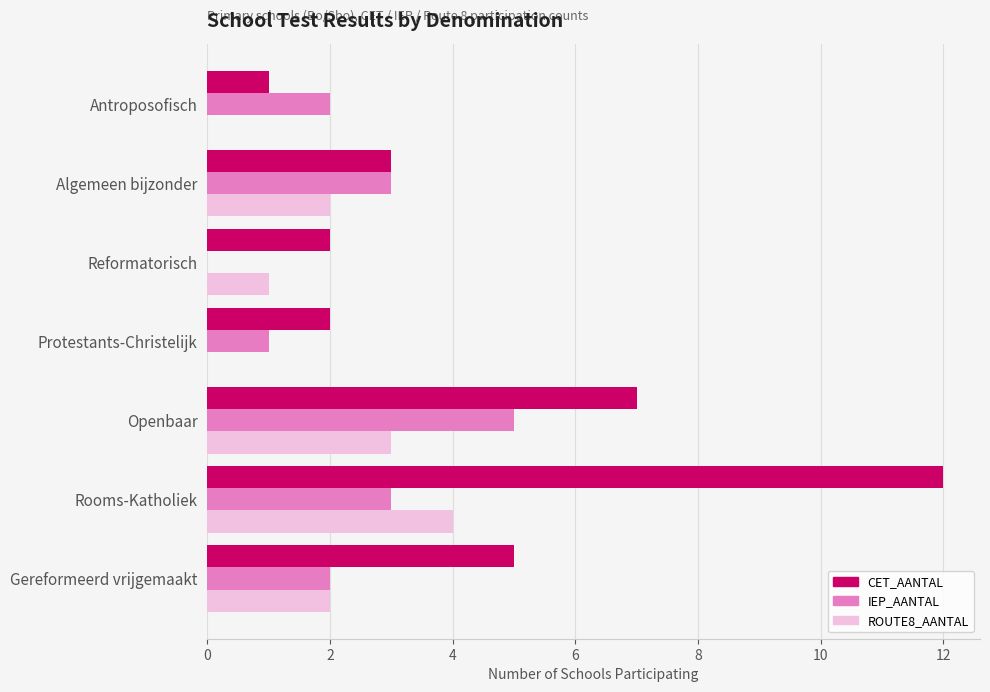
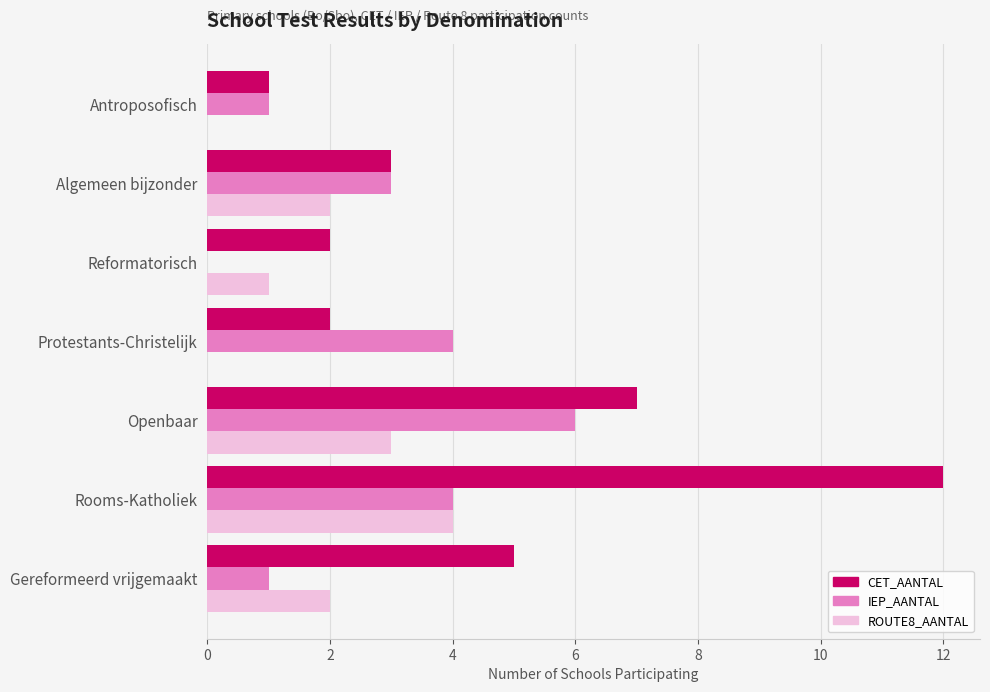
  {
    "CET_AANTAL": {
      "Antroposofisch": 1,
      "Algemeen bijzonder": 3,
      "Reformatorisch": 2,
      "Protestants-Christelijk": 2,
      "Openbaar": 7,
      "Rooms-Katholiek": 12,
      "Gereformeerd vrijgemaakt": 5
    },
    "IEP_AANTAL": {
-     "Antroposofisch": 2,
+     "Antroposofisch": 1,
      "Algemeen bijzonder": 3,
      "Reformatorisch": 0,
-     "Protestants-Christelijk": 1,
-     "Openbaar": 5,
-     "Rooms-Katholiek": 3,
-     "Gereformeerd vrijgemaakt": 2
+     "Protestants-Christelijk": 4,
+     "Openbaar": 6,
+     "Rooms-Katholiek": 4,
+     "Gereformeerd vrijgemaakt": 1
    },
    "ROUTE8_AANTAL": {
      "Antroposofisch": 0,
      "Algemeen bijzonder": 2,
      "Reformatorisch": 1,
      "Protestants-Christelijk": 0,
      "Openbaar": 3,
      "Rooms-Katholiek": 4,
      "Gereformeerd vrijgemaakt": 2
    }
  }
